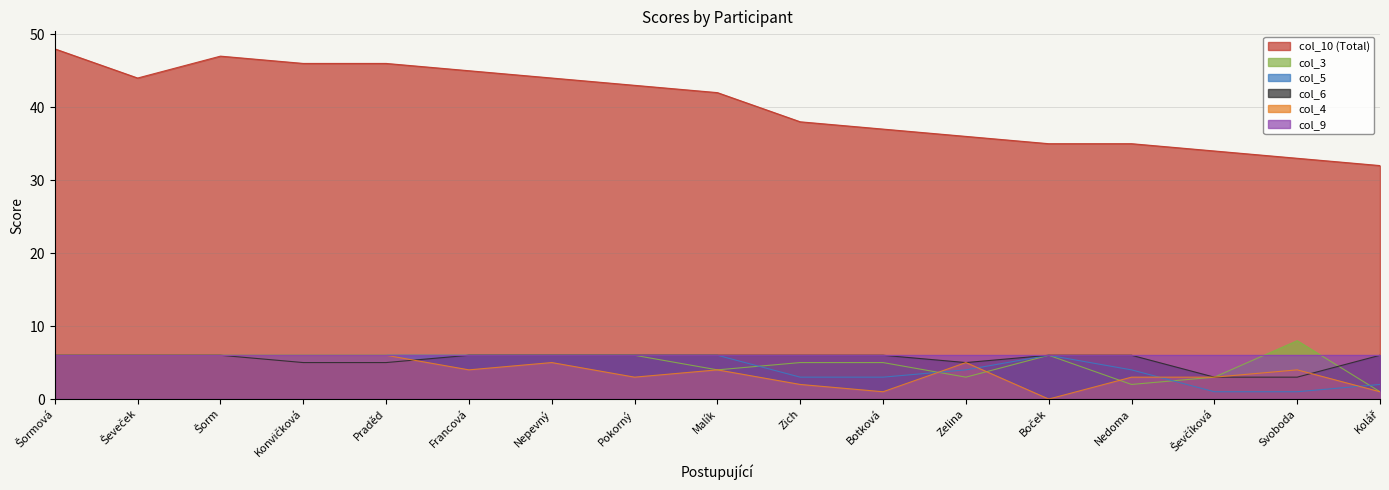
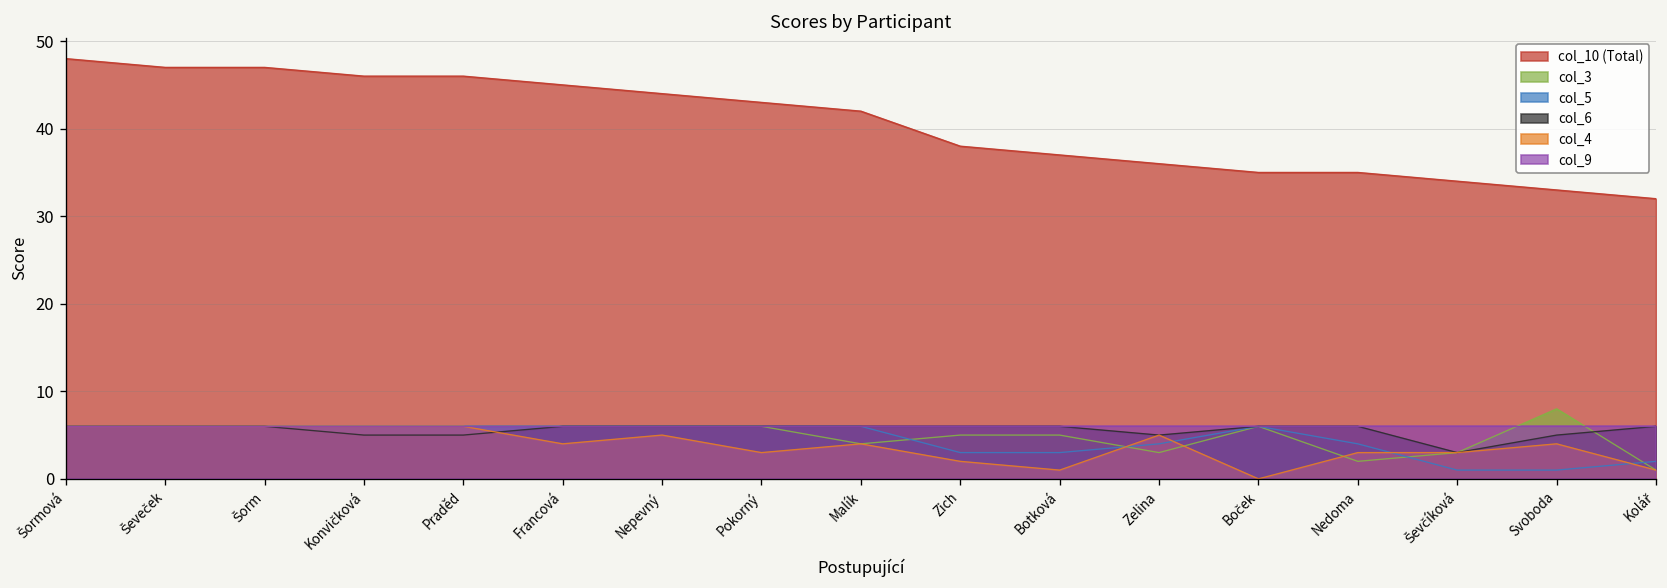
  {
    "col_10 (Total)": {
      "Šormová": 48,
-     "Ševeček": 44,
+     "Ševeček": 47,
      "Šorm": 47,
      "Konvičková": 46,
      "Praděd": 46,
      "Francová": 45,
      "Nepevný": 44,
      "Pokorný": 43,
      "Malík": 42,
      "Zich": 38,
      "Botková": 37,
      "Zelina": 36,
      "Boček": 35,
      "Nedoma": 35,
      "Ševčíková": 34,
      "Svoboda": 33,
      "Kolář": 32
    },
    "col_3": {
      "Zich": 5,
      "Botková": 5,
      "Zelina": 3,
      "Nedoma": 2,
      "Svoboda": 8
    },
    "col_5": {
      "Zich": 3,
      "Botková": 3,
      "Zelina": 4,
      "Nedoma": 4,
      "Ševčíková": 1,
      "Svoboda": 1,
      "Kolář": 2
    },
    "col_6": {
      "Konvičková": 5,
      "Praděd": 5,
-     "Svoboda": 3
+     "Svoboda": 5
    },
    "col_4": {
      "Francová": 4,
      "Nepevný": 5,
      "Pokorný": 3,
      "Zich": 2,
      "Botková": 1,
      "Boček": 0,
      "Nedoma": 3,
      "Svoboda": 4
    },
    "col_9": {
      "Zelina": 6,
      "Ševčíková": 6,
      "Svoboda": 6
    }
  }
